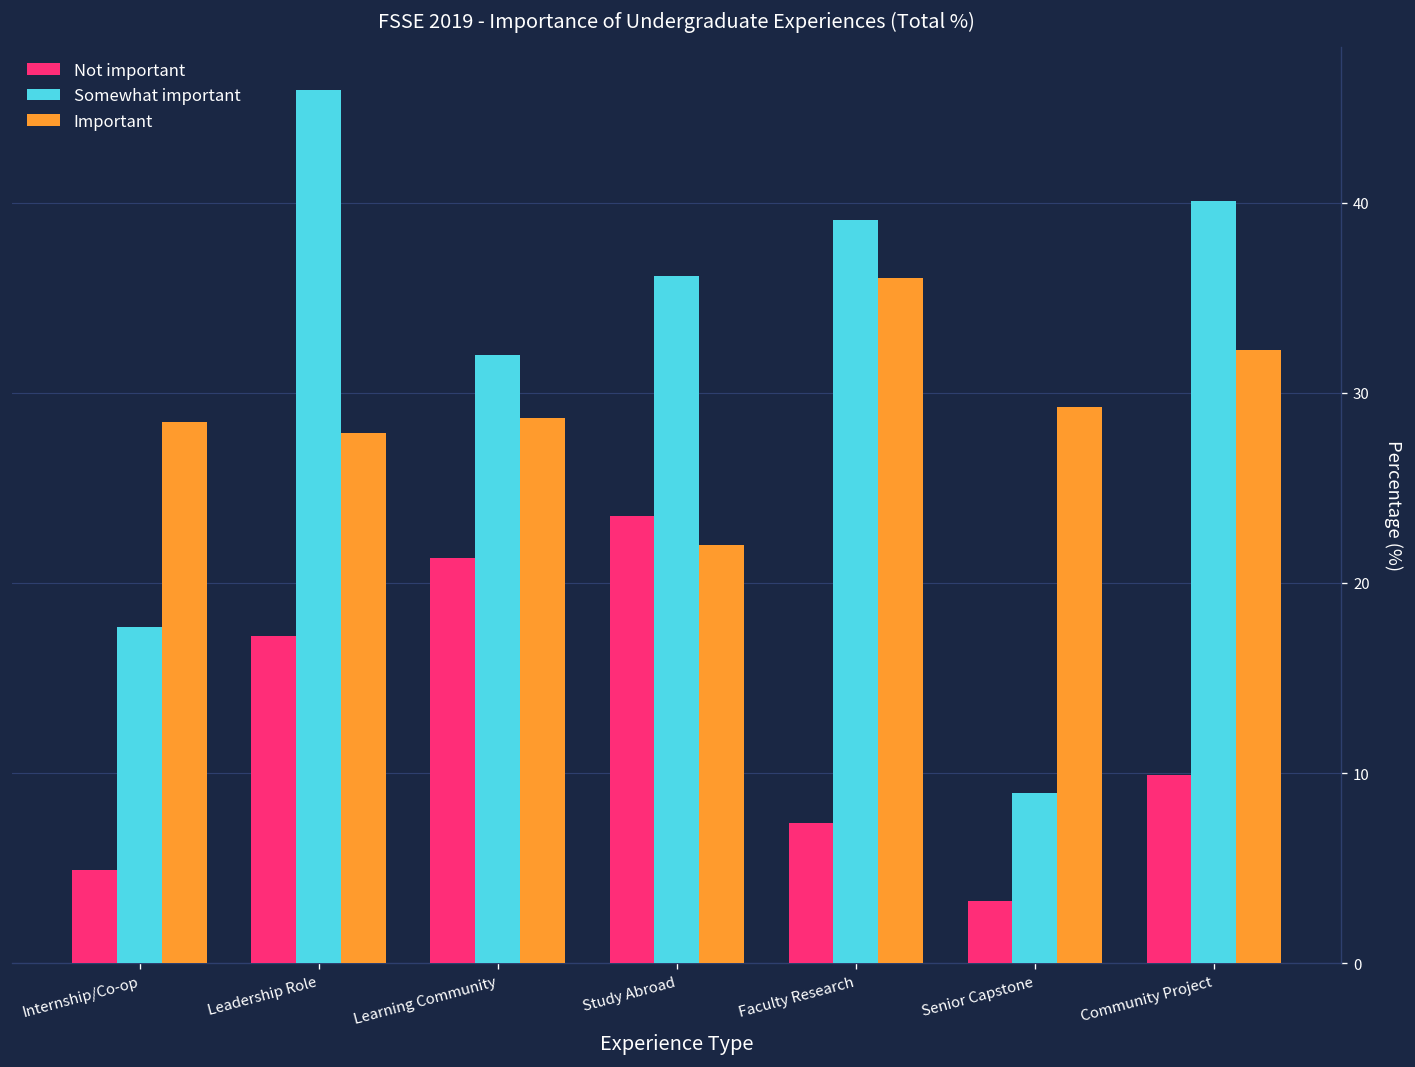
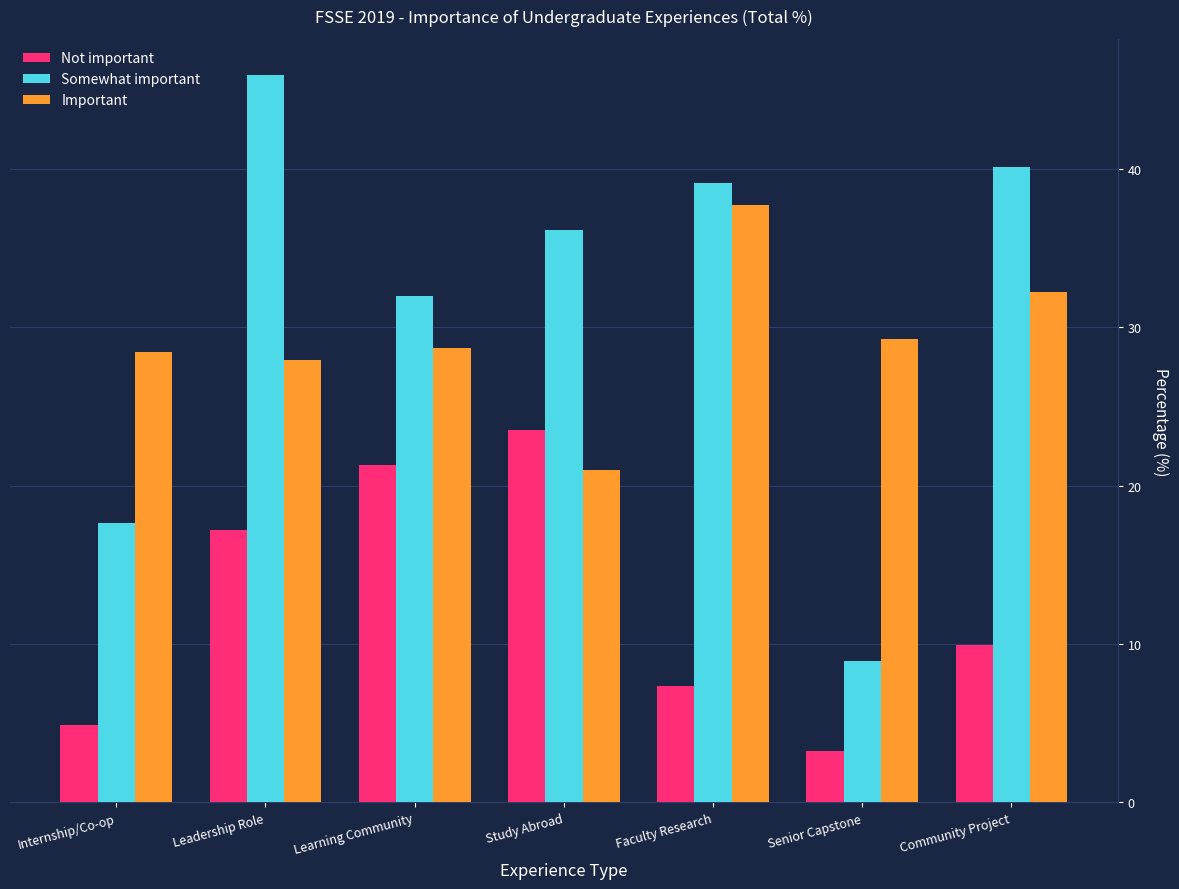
  {
    "Not important": {
      "Internship/Co-op": 4.9,
      "Leadership Role": 17.2,
      "Learning Community": 21.3,
      "Study Abroad": 23.5,
      "Faculty Research": 7.4,
      "Senior Capstone": 3.3,
      "Community Project": 9.9
    },
    "Somewhat important": {
      "Internship/Co-op": 17.7,
      "Leadership Role": 45.9,
      "Learning Community": 32.0,
      "Study Abroad": 36.1,
      "Faculty Research": 39.1,
      "Senior Capstone": 8.9,
      "Community Project": 40.1
    },
    "Important": {
      "Internship/Co-op": 28.5,
      "Leadership Role": 27.9,
      "Learning Community": 28.7,
-     "Study Abroad": 22.0,
-     "Faculty Research": 36.1,
+     "Study Abroad": 21.0,
+     "Faculty Research": 37.7,
      "Senior Capstone": 29.3,
      "Community Project": 32.2
    }
  }
